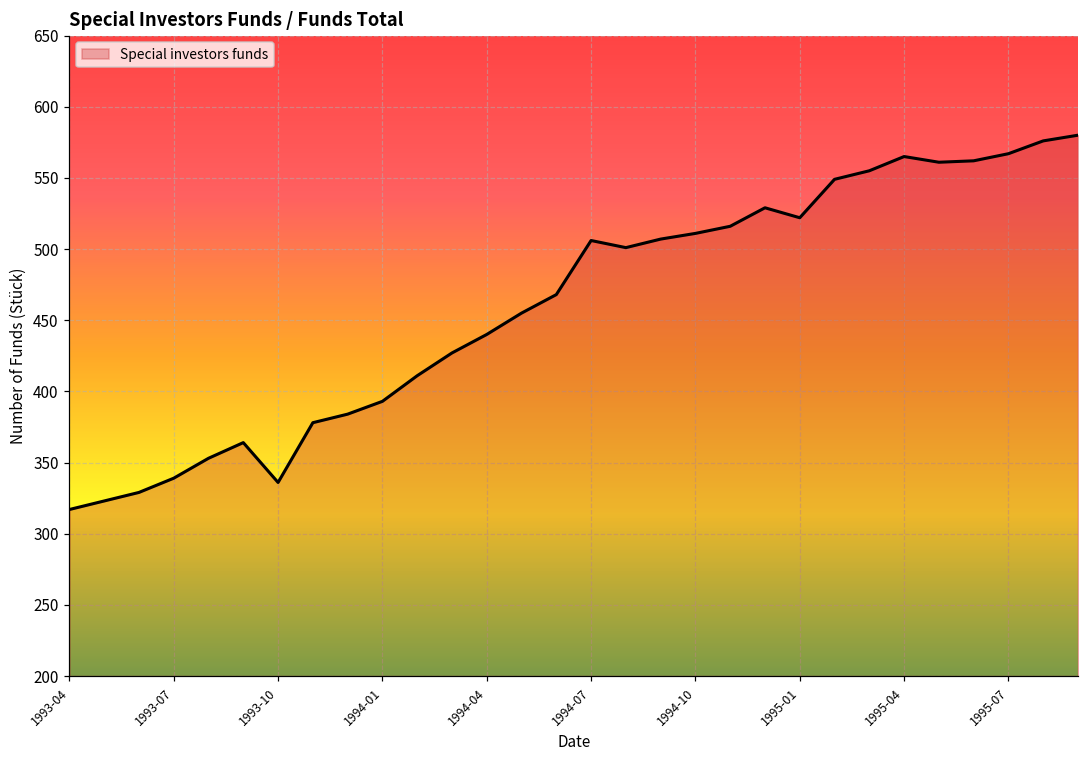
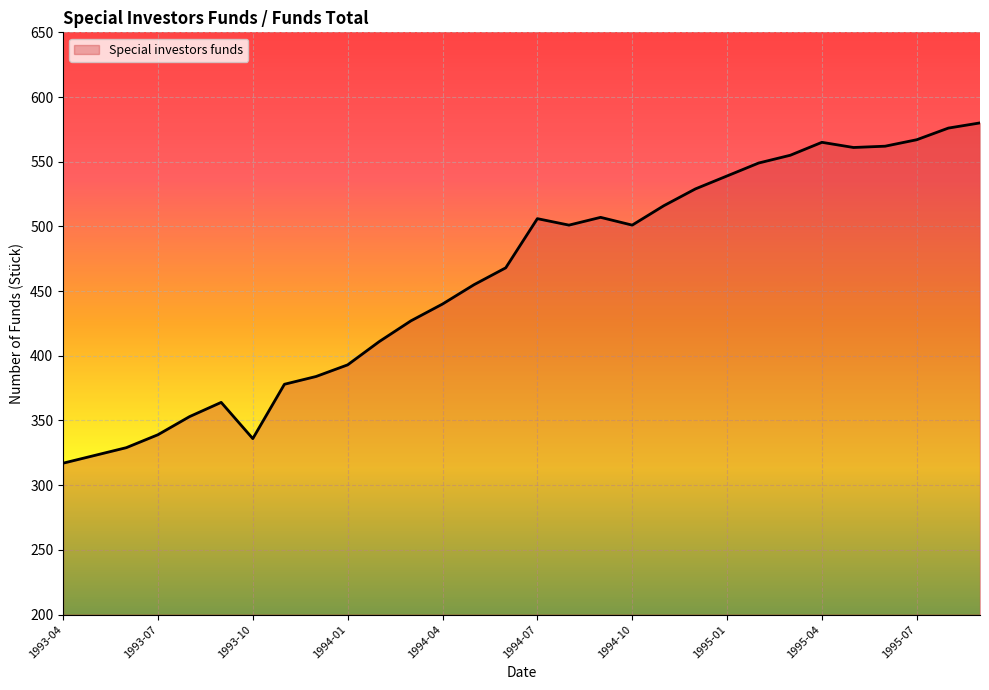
  {
    "1993-04": 317,
    "1993-07": 339,
    "1993-10": 336,
    "1994-01": 393,
    "1994-04": 440,
    "1994-07": 506,
-   "1994-10": 511,
-   "1995-01": 522,
+   "1994-10": 501,
+   "1995-01": 539,
    "1995-04": 565,
    "1995-07": 567
  }
